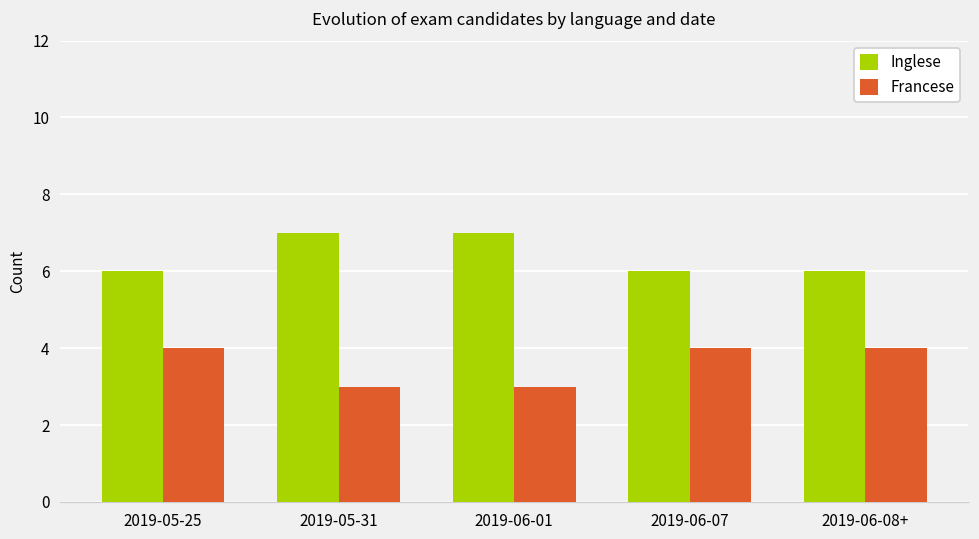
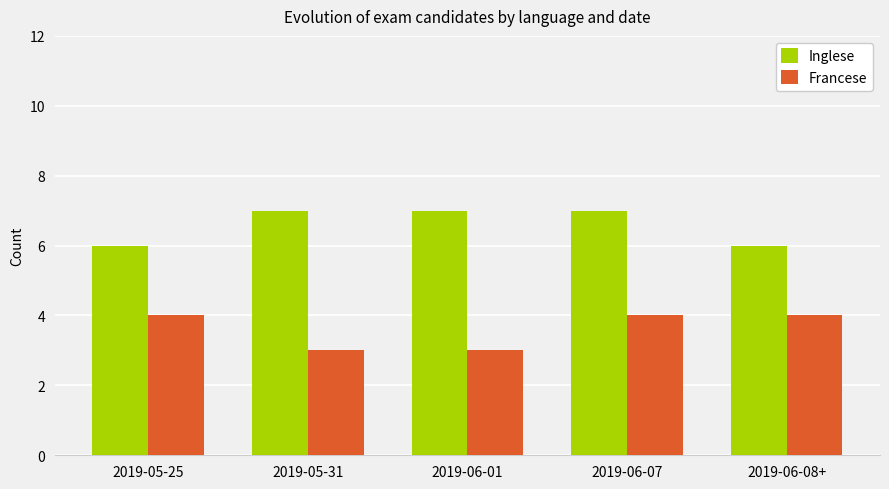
  {
    "Inglese": {
      "2019-05-25": 6,
      "2019-05-31": 7,
      "2019-06-01": 7,
-     "2019-06-07": 6,
+     "2019-06-07": 7,
      "2019-06-08+": 6
    },
    "Francese": {
      "2019-05-25": 4,
      "2019-05-31": 3,
      "2019-06-01": 3,
      "2019-06-07": 4,
      "2019-06-08+": 4
    }
  }
